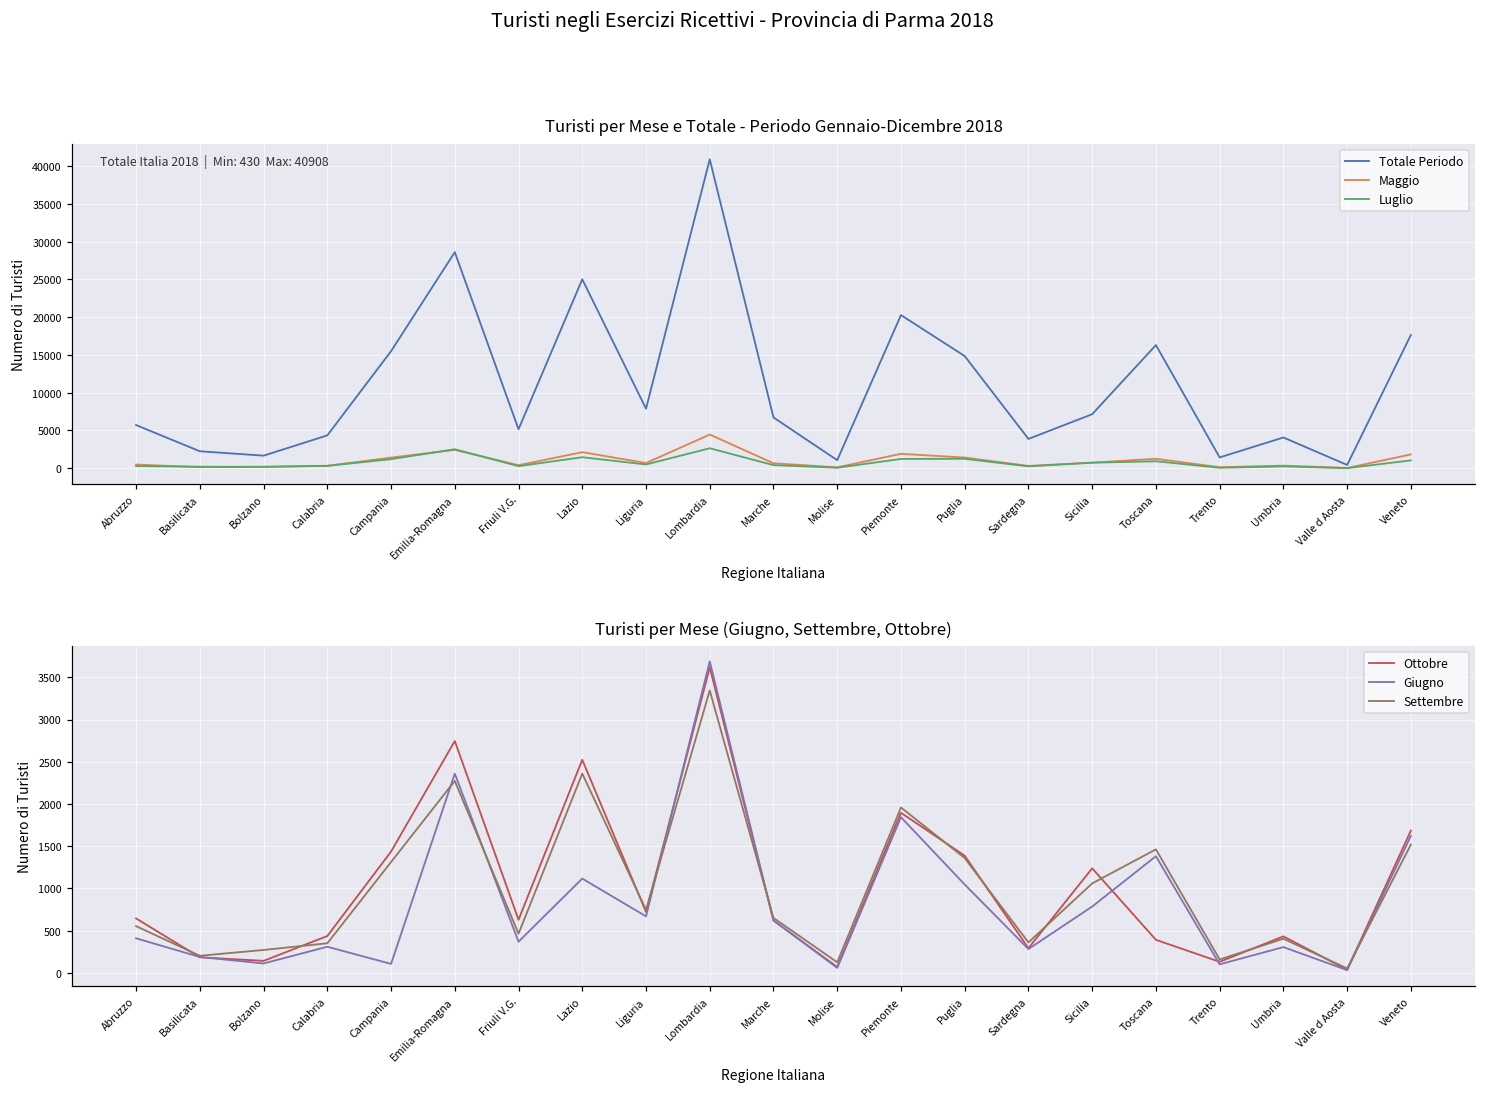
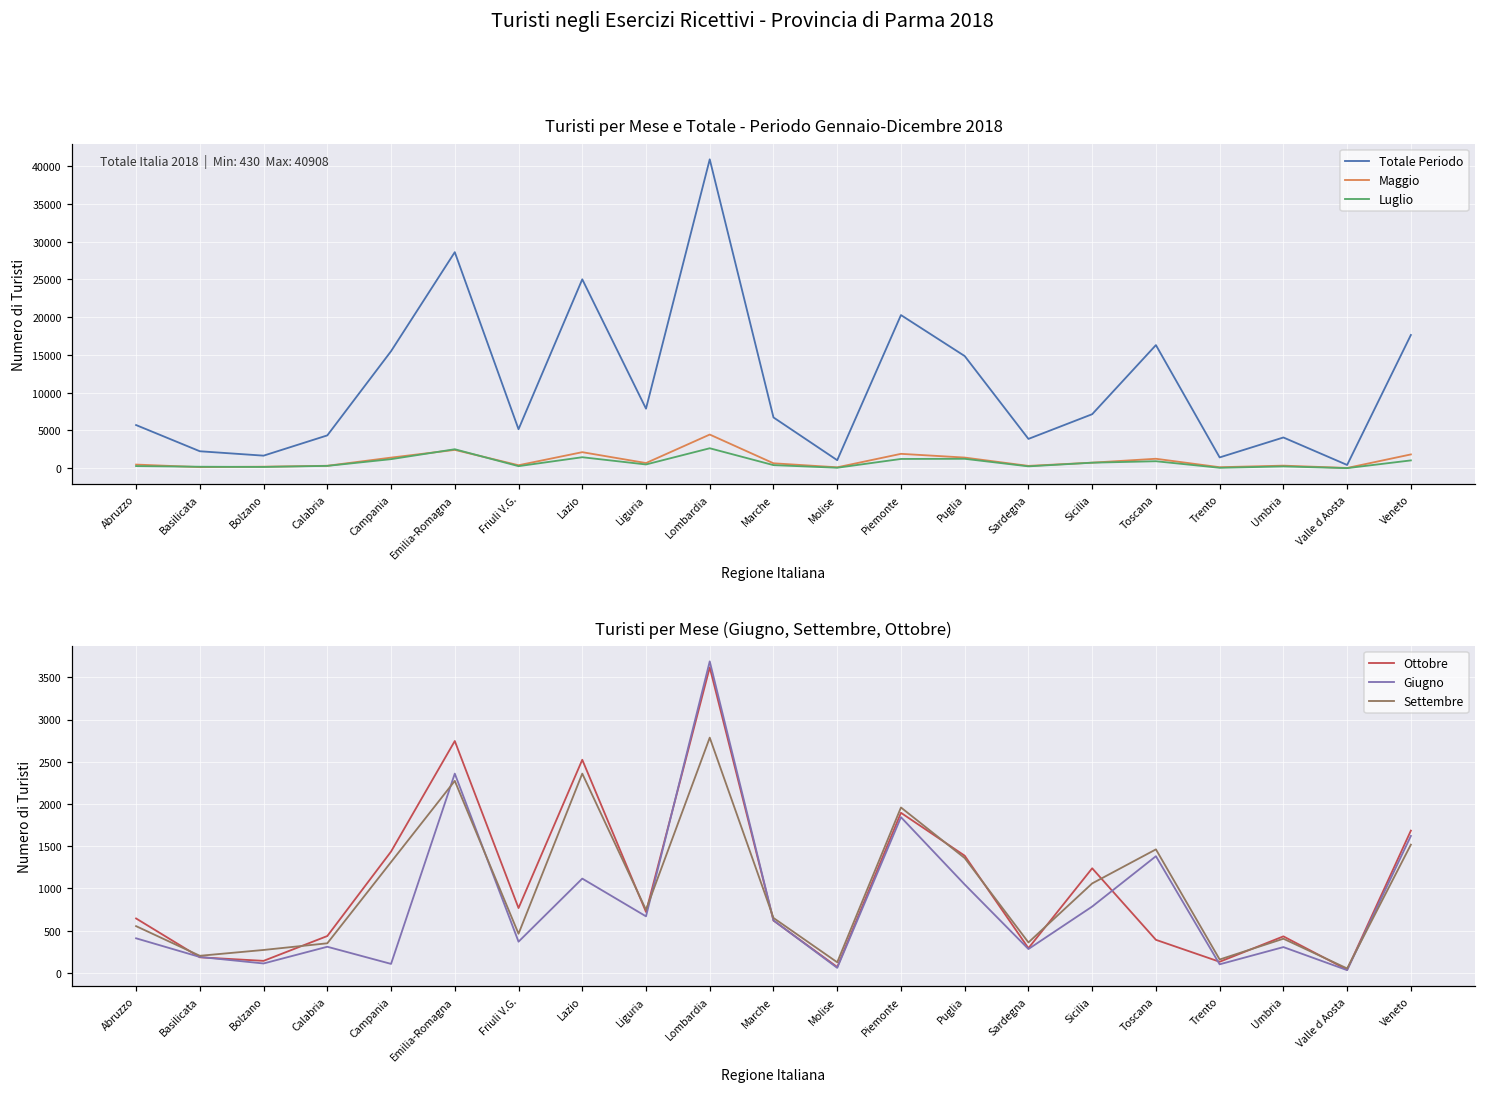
  {
    "Turisti per Mese e Totale - Periodo Gennaio-Dicembre 2018": {
      "Totale Periodo": {
        "Abruzzo": 6000,
        "Basilicata": 2000,
        "Bolzano": 2000,
        "Calabria": 4000,
        "Campania": 15000,
        "Emilia-Romagna": 29000,
        "Friuli V.G.": 5000,
        "Lazio": 25000,
        "Liguria": 8000,
        "Lombardia": 41000,
        "Marche": 7000,
        "Molise": 1000,
        "Piemonte": 20000,
        "Puglia": 15000,
        "Sardegna": 4000,
        "Sicilia": 7000,
        "Toscana": 16000,
        "Trento": 1000,
        "Umbria": 4000,
        "Valle d Aosta": 0,
        "Veneto": 18000
      },
      "Maggio": {
        "Lazio": 2000,
        "Lombardia": 4000,
        "Piemonte": 2000,
        "Veneto": 2000
      },
      "Luglio": {
        "Lazio": 1000,
        "Lombardia": 3000,
        "Piemonte": 1000,
        "Veneto": 1000
      }
    },
    "Turisti per Mese (Giugno, Settembre, Ottobre)": {
      "Ottobre": {
        "Abruzzo": 600,
        "Calabria": 400,
        "Campania": 1400,
        "Emilia-Romagna": 2700,
-       "Friuli V.G.": 600,
+       "Friuli V.G.": 800,
        "Lazio": 2500,
        "Lombardia": 3600,
        "Piemonte": 1900,
        "Sicilia": 1200,
        "Toscana": 400,
        "Veneto": 1700
      },
      "Giugno": {
        "Abruzzo": 400,
        "Calabria": 300,
        "Campania": 100,
        "Emilia-Romagna": 2400,
        "Friuli V.G.": 400,
        "Lazio": 1100,
        "Liguria": 700,
        "Lombardia": 3700,
        "Piemonte": 1800,
        "Puglia": 1000,
        "Sicilia": 800,
        "Toscana": 1400,
        "Umbria": 300,
        "Veneto": 1600
      },
      "Settembre": {
        "Abruzzo": 600,
        "Bolzano": 300,
        "Calabria": 400,
        "Campania": 1300,
        "Emilia-Romagna": 2300,
        "Friuli V.G.": 500,
        "Lazio": 2400,
-       "Lombardia": 3300,
+       "Lombardia": 2800,
        "Molise": 100,
        "Piemonte": 2000,
        "Sardegna": 400,
        "Sicilia": 1100,
        "Toscana": 1500,
        "Veneto": 1500
      }
    }
  }
